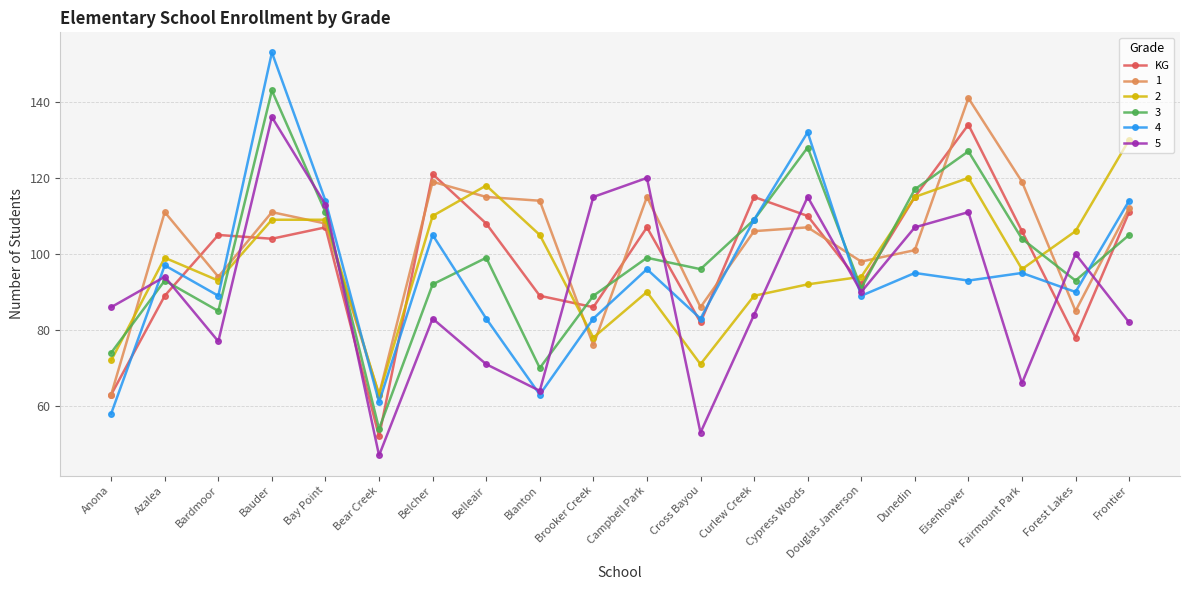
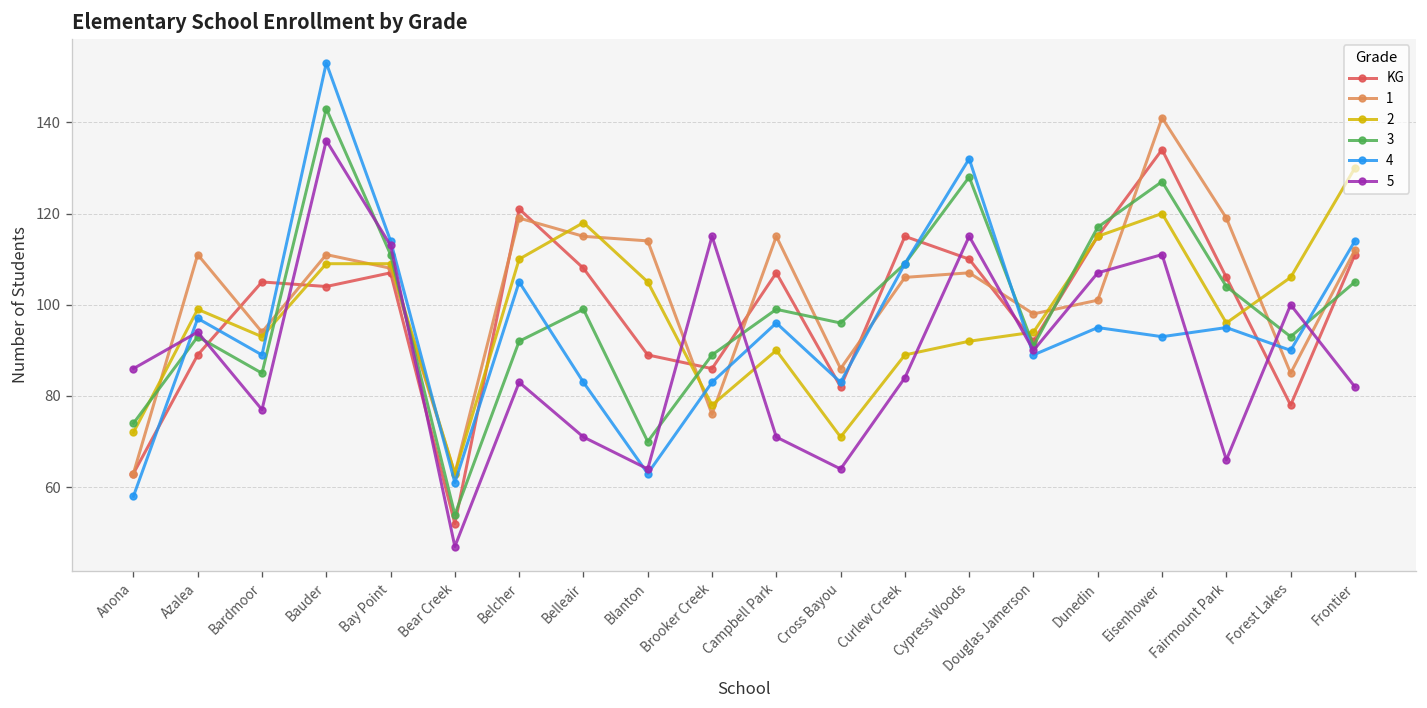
  {
    "2": {
      "Anona": 72,
      "Azalea": 99,
      "Bardmoor": 93,
      "Bauder": 109,
      "Bay Point": 109,
      "Belcher": 110,
      "Belleair": 118,
      "Blanton": 105,
      "Brooker Creek": 78,
      "Campbell Park": 90,
      "Cross Bayou": 71,
      "Curlew Creek": 89,
      "Cypress Woods": 92,
      "Douglas Jamerson": 94,
      "Eisenhower": 120,
      "Fairmount Park": 96,
      "Forest Lakes": 106
    },
    "3": {
      "Anona": 74,
      "Azalea": 93,
      "Bardmoor": 85,
      "Bauder": 143,
      "Bay Point": 111,
      "Bear Creek": 54,
      "Belcher": 92,
      "Belleair": 99,
      "Blanton": 70,
      "Brooker Creek": 89,
      "Campbell Park": 99,
      "Cross Bayou": 96,
      "Cypress Woods": 128,
      "Douglas Jamerson": 91,
      "Dunedin": 117,
      "Eisenhower": 127,
      "Fairmount Park": 104,
      "Forest Lakes": 93,
      "Frontier": 105
    },
    "4": {
      "Anona": 58,
      "Azalea": 97,
      "Bardmoor": 89,
      "Bauder": 153,
      "Bay Point": 114,
      "Bear Creek": 61,
      "Belcher": 105,
      "Belleair": 83,
      "Blanton": 63,
      "Brooker Creek": 83,
      "Campbell Park": 96,
      "Cross Bayou": 83,
      "Cypress Woods": 132,
      "Douglas Jamerson": 89,
      "Dunedin": 95,
      "Eisenhower": 93,
      "Fairmount Park": 95,
      "Forest Lakes": 90,
      "Frontier": 114
    },
    "5": {
      "Anona": 86,
      "Azalea": 94,
      "Bardmoor": 77,
      "Bauder": 136,
      "Bay Point": 113,
      "Bear Creek": 47,
      "Belcher": 83,
      "Belleair": 71,
      "Blanton": 64,
      "Brooker Creek": 115,
-     "Campbell Park": 120,
-     "Cross Bayou": 53,
+     "Campbell Park": 71,
+     "Cross Bayou": 64,
      "Curlew Creek": 84,
      "Cypress Woods": 115,
      "Douglas Jamerson": 90,
      "Dunedin": 107,
      "Eisenhower": 111,
      "Fairmount Park": 66,
      "Forest Lakes": 100,
      "Frontier": 82
    }
  }
